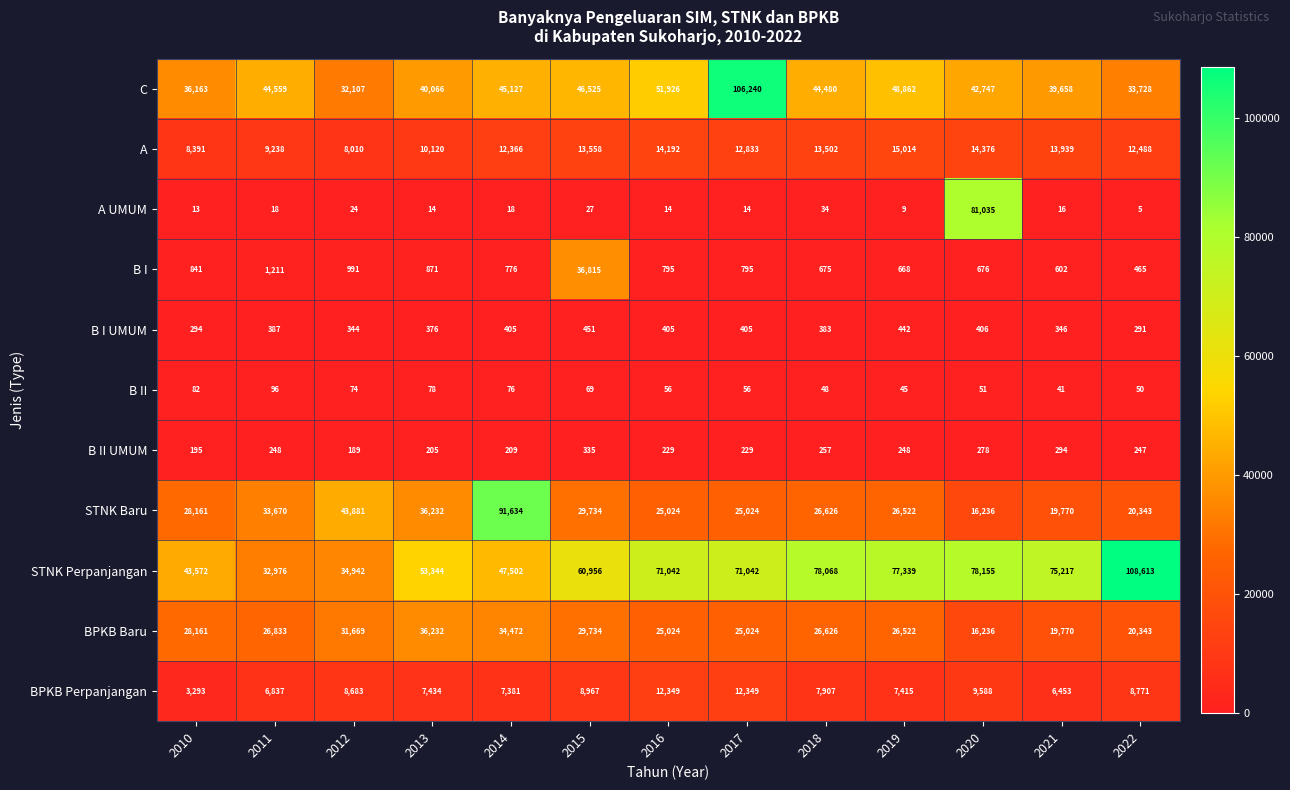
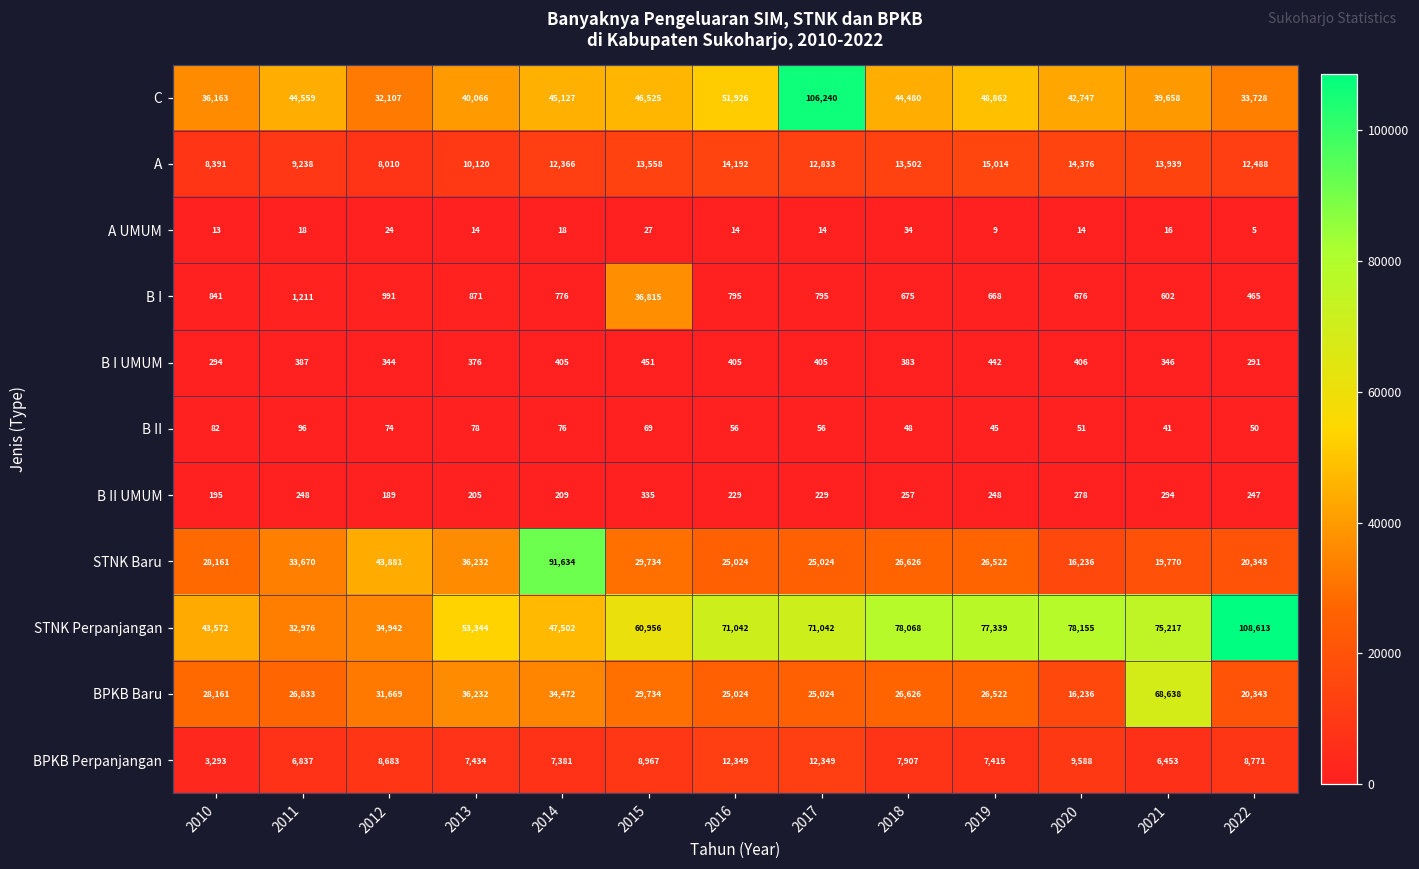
  {
    "C": {
      "2010": "36,163",
      "2011": "44,559",
      "2012": "32,107",
      "2013": "40,066",
      "2014": "45,127",
      "2015": "46,525",
      "2016": "51,926",
      "2017": "106,240",
      "2018": "44,480",
      "2019": "48,862",
      "2020": "42,747",
      "2021": "39,658",
      "2022": "33,728"
    },
    "A": {
      "2010": "8,391",
      "2011": "9,238",
      "2012": "8,010",
      "2013": "10,120",
      "2014": "12,366",
      "2015": "13,558",
      "2016": "14,192",
      "2017": "12,833",
      "2018": "13,502",
      "2019": "15,014",
      "2020": "14,376",
      "2021": "13,939",
      "2022": "12,488"
    },
    "A UMUM": {
      "2010": "13",
      "2011": "18",
      "2012": "24",
      "2013": "14",
      "2014": "18",
      "2015": "27",
      "2016": "14",
      "2017": "14",
      "2018": "34",
      "2019": "9",
-     "2020": "81,035",
+     "2020": "14",
      "2021": "16",
      "2022": "5"
    },
    "B I": {
      "2010": "841",
      "2011": "1,211",
      "2012": "991",
      "2013": "871",
      "2014": "776",
      "2015": "36,815",
      "2016": "795",
      "2017": "795",
      "2018": "675",
      "2019": "668",
      "2020": "676",
      "2021": "602",
      "2022": "465"
    },
    "B I UMUM": {
      "2010": "294",
      "2011": "387",
      "2012": "344",
      "2013": "376",
      "2014": "405",
      "2015": "451",
      "2016": "405",
      "2017": "405",
      "2018": "383",
      "2019": "442",
      "2020": "406",
      "2021": "346",
      "2022": "291"
    },
    "B II": {
      "2010": "82",
      "2011": "96",
      "2012": "74",
      "2013": "78",
      "2014": "76",
      "2015": "69",
      "2016": "56",
      "2017": "56",
      "2018": "48",
      "2019": "45",
      "2020": "51",
      "2021": "41",
      "2022": "50"
    },
    "B II UMUM": {
      "2010": "195",
      "2011": "248",
      "2012": "189",
      "2013": "205",
      "2014": "209",
      "2015": "335",
      "2016": "229",
      "2017": "229",
      "2018": "257",
      "2019": "248",
      "2020": "278",
      "2021": "294",
      "2022": "247"
    },
    "STNK Baru": {
      "2010": "28,161",
      "2011": "33,670",
      "2012": "43,881",
      "2013": "36,232",
      "2014": "91,634",
      "2015": "29,734",
      "2016": "25,024",
      "2017": "25,024",
      "2018": "26,626",
      "2019": "26,522",
      "2020": "16,236",
      "2021": "19,770",
      "2022": "20,343"
    },
    "STNK Perpanjangan": {
      "2010": "43,572",
      "2011": "32,976",
      "2012": "34,942",
      "2013": "53,344",
      "2014": "47,502",
      "2015": "60,956",
      "2016": "71,042",
      "2017": "71,042",
      "2018": "78,068",
      "2019": "77,339",
      "2020": "78,155",
      "2021": "75,217",
      "2022": "108,613"
    },
    "BPKB Baru": {
      "2010": "28,161",
      "2011": "26,833",
      "2012": "31,669",
      "2013": "36,232",
      "2014": "34,472",
      "2015": "29,734",
      "2016": "25,024",
      "2017": "25,024",
      "2018": "26,626",
      "2019": "26,522",
      "2020": "16,236",
-     "2021": "19,770",
+     "2021": "68,638",
      "2022": "20,343"
    },
    "BPKB Perpanjangan": {
      "2010": "3,293",
      "2011": "6,837",
      "2012": "8,683",
      "2013": "7,434",
      "2014": "7,381",
      "2015": "8,967",
      "2016": "12,349",
      "2017": "12,349",
      "2018": "7,907",
      "2019": "7,415",
      "2020": "9,588",
      "2021": "6,453",
      "2022": "8,771"
    }
  }
